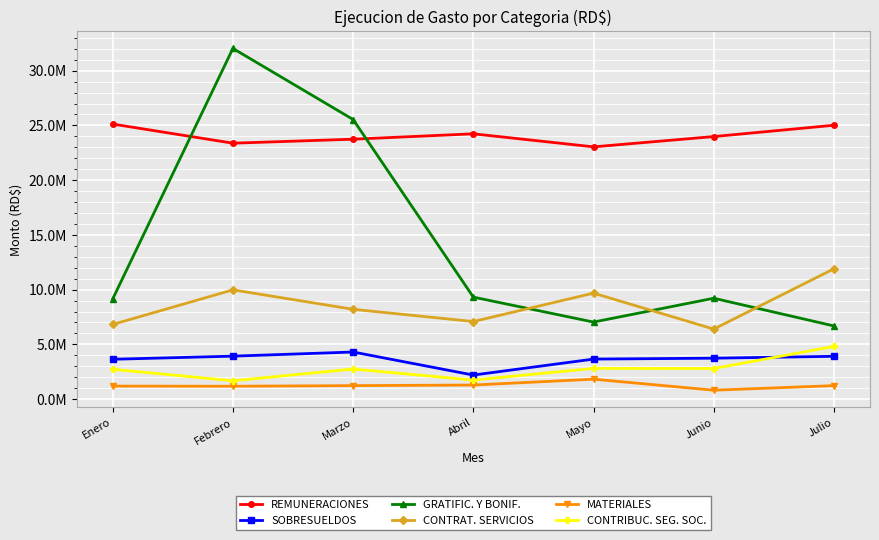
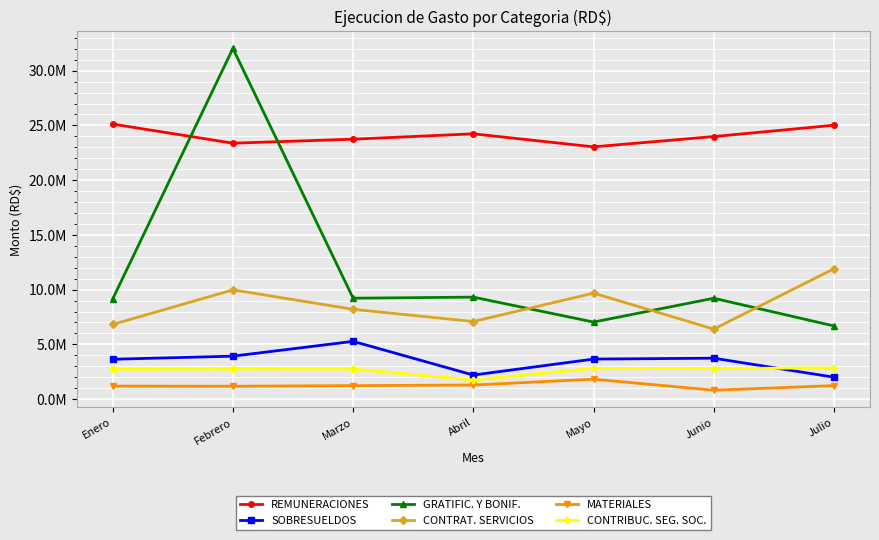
  {
    "REMUNERACIONES": {
      "Enero": 25100000,
      "Febrero": 23400000,
      "Marzo": 23700000,
      "Abril": 24200000,
      "Mayo": 23000000,
      "Junio": 24000000,
      "Julio": 25000000
    },
    "SOBRESUELDOS": {
      "Enero": 3600000,
      "Febrero": 3900000,
-     "Marzo": 4300000,
+     "Marzo": 5300000,
      "Abril": 2200000,
      "Mayo": 3700000,
      "Junio": 3700000,
-     "Julio": 3900000
+     "Julio": 2000000
    },
    "GRATIFIC. Y BONIF.": {
      "Enero": 9100000,
      "Febrero": 32000000,
-     "Marzo": 25500000,
+     "Marzo": 9200000,
      "Abril": 9300000,
      "Mayo": 7000000,
      "Junio": 9200000,
      "Julio": 6700000
    },
    "CONTRIBUC. SEG. SOC.": {
      "Enero": 2700000,
-     "Febrero": 1700000,
+     "Febrero": 2700000,
      "Marzo": 2700000,
      "Abril": 1700000,
      "Mayo": 2800000,
      "Junio": 2800000,
-     "Julio": 4800000
+     "Julio": 2900000
    }
  }
